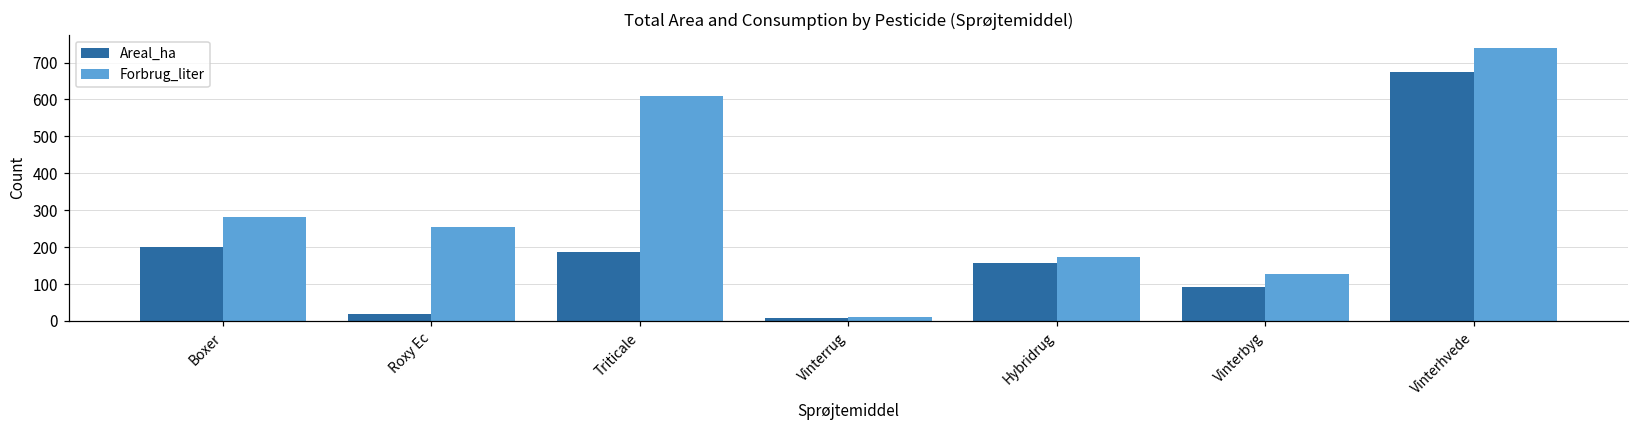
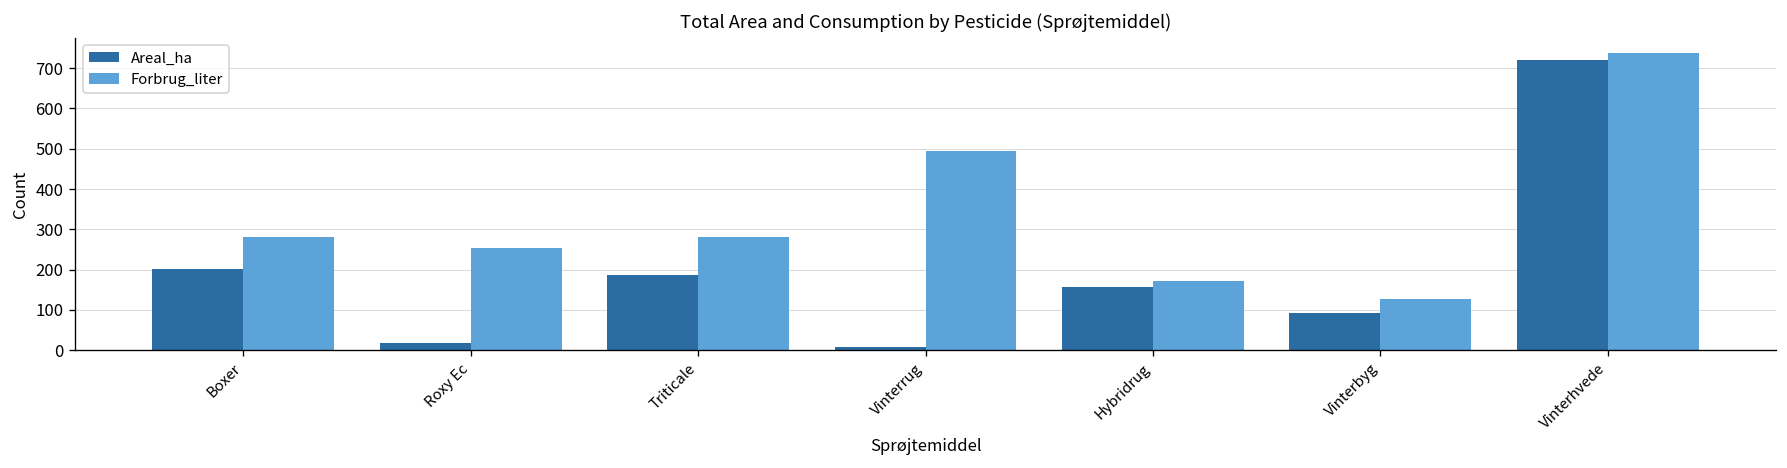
  {
    "Areal_ha": {
      "Boxer": 200,
      "Roxy Ec": 20,
      "Triticale": 190,
      "Vinterrug": 10,
      "Hybridrug": 160,
      "Vinterbyg": 90,
-     "Vinterhvede": 670
+     "Vinterhvede": 720
    },
    "Forbrug_liter": {
      "Boxer": 280,
      "Roxy Ec": 250,
-     "Triticale": 610,
-     "Vinterrug": 10,
+     "Triticale": 280,
+     "Vinterrug": 490,
      "Hybridrug": 170,
      "Vinterbyg": 130,
      "Vinterhvede": 740
    }
  }
